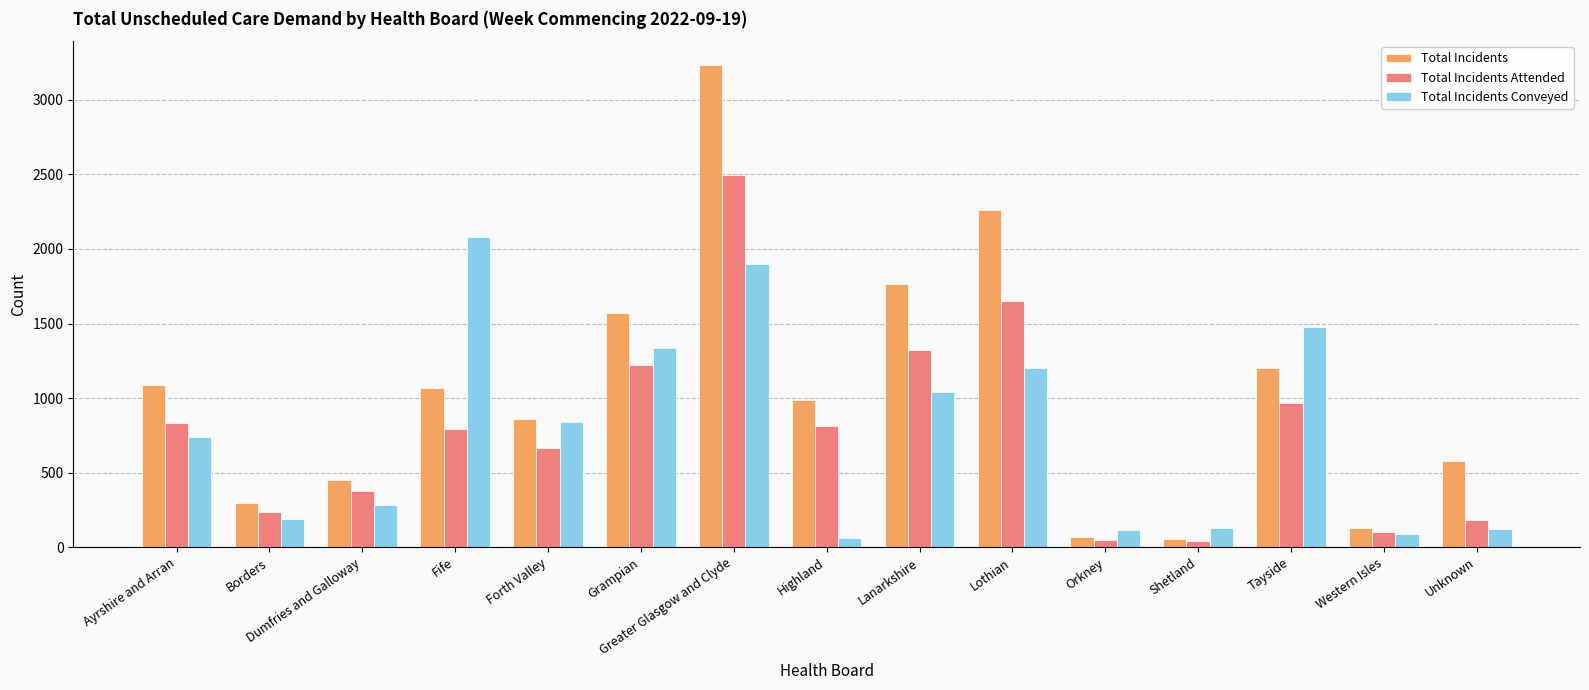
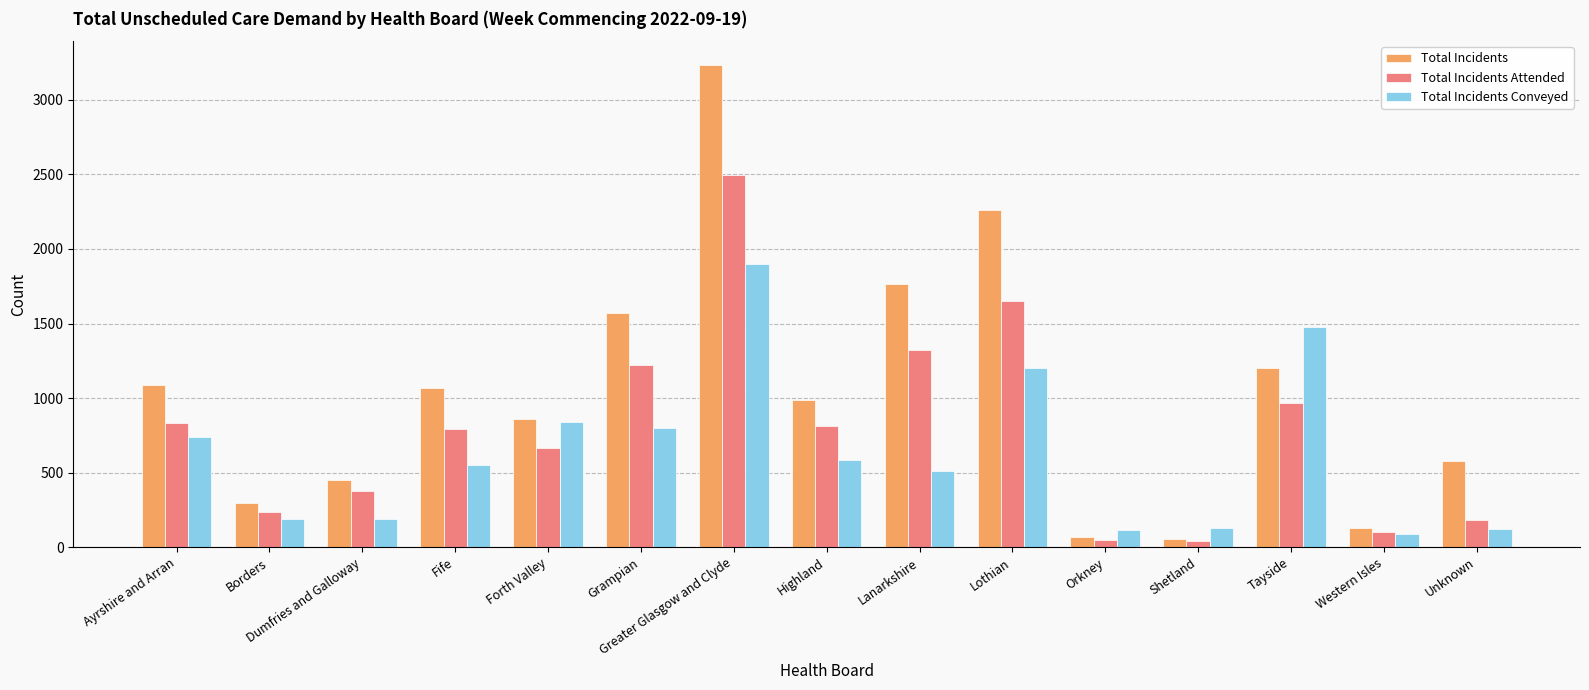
  {
    "Total Incidents Conveyed": {
      "Ayrshire and Arran": 740,
      "Borders": 190,
-     "Dumfries and Galloway": 290,
-     "Fife": 2080,
+     "Dumfries and Galloway": 190,
+     "Fife": 550,
      "Forth Valley": 840,
-     "Grampian": 1330,
+     "Grampian": 800,
      "Greater Glasgow and Clyde": 1900,
-     "Highland": 60,
-     "Lanarkshire": 1040,
+     "Highland": 580,
+     "Lanarkshire": 510,
      "Lothian": 1200,
      "Orkney": 120,
      "Shetland": 130,
      "Tayside": 1480,
      "Western Isles": 90,
      "Unknown": 120
    }
  }
